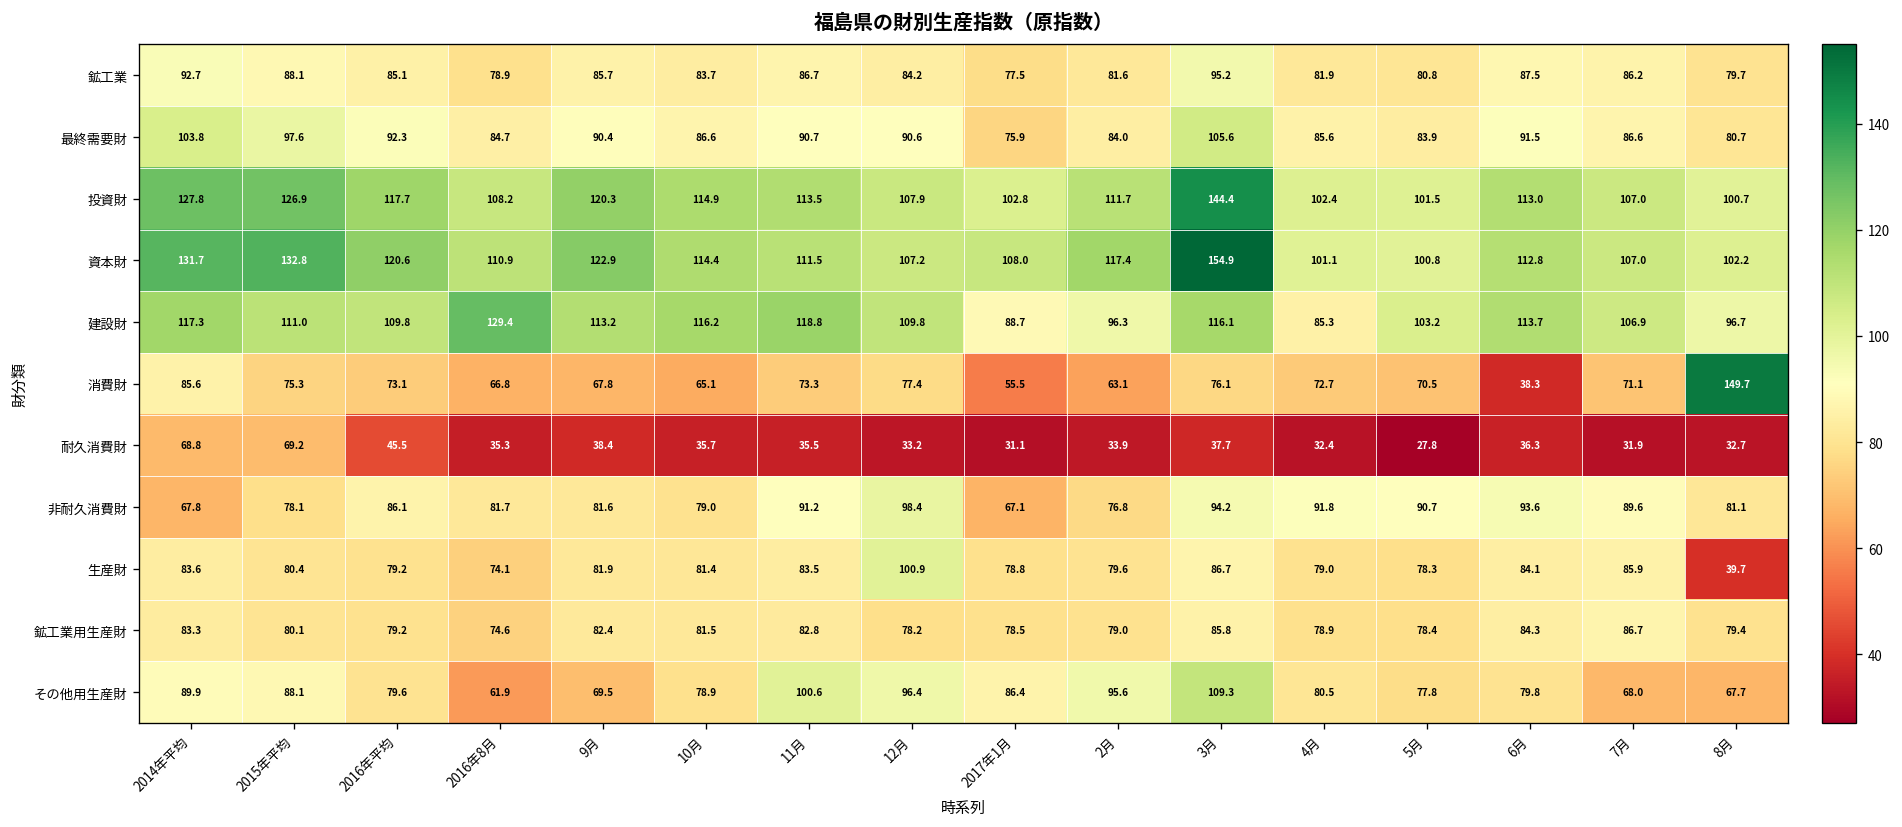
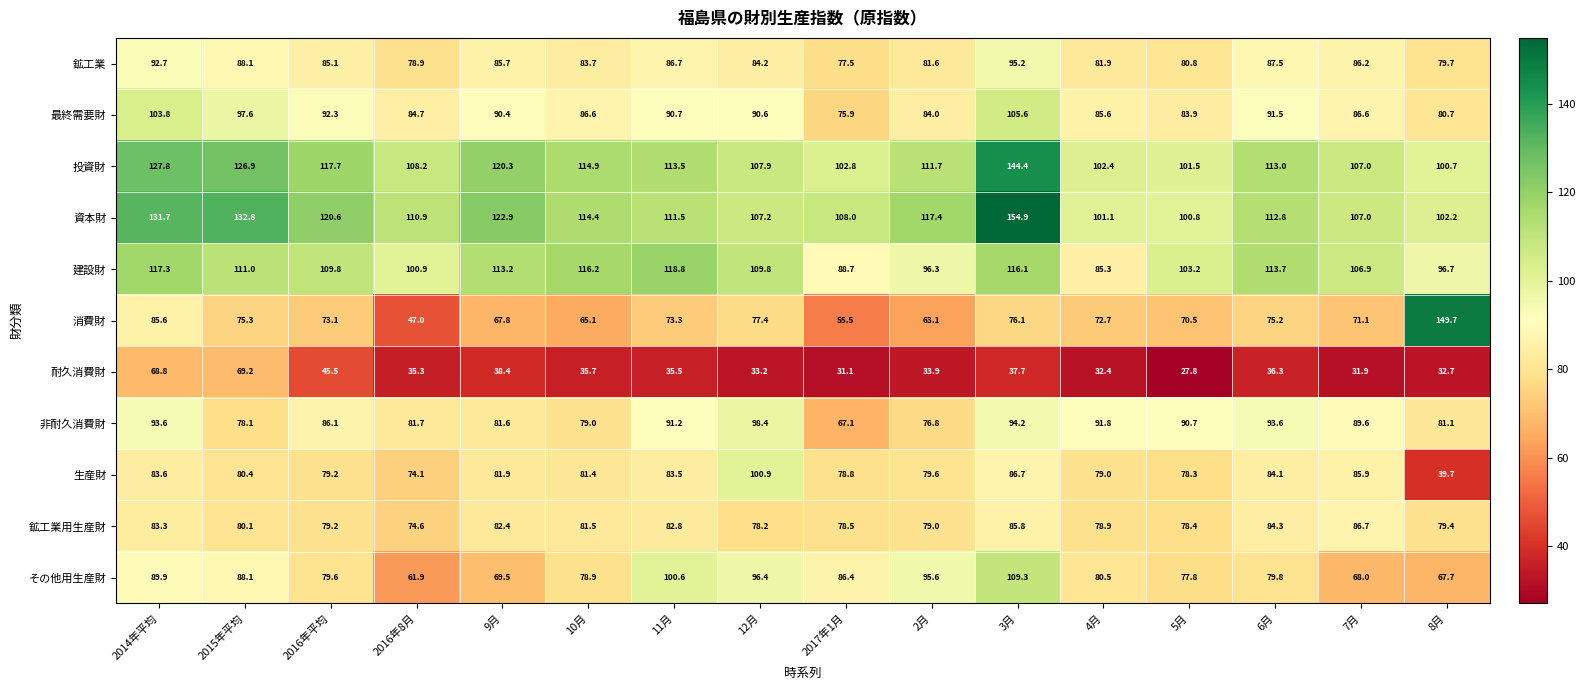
  {
    "鉱工業": {
      "2014年平均": 92.7,
      "2015年平均": 88.1,
      "2016年平均": 85.1,
      "2016年8月": 78.9,
      "9月": 85.7,
      "10月": 83.7,
      "11月": 86.7,
      "12月": 84.2,
      "2017年1月": 77.5,
      "2月": 81.6,
      "3月": 95.2,
      "4月": 81.9,
      "5月": 80.8,
      "6月": 87.5,
      "7月": 86.2,
      "8月": 79.7
    },
    "最終需要財": {
      "2014年平均": 103.8,
      "2015年平均": 97.6,
      "2016年平均": 92.3,
      "2016年8月": 84.7,
      "9月": 90.4,
      "10月": 86.6,
      "11月": 90.7,
      "12月": 90.6,
      "2017年1月": 75.9,
      "2月": 84.0,
      "3月": 105.6,
      "4月": 85.6,
      "5月": 83.9,
      "6月": 91.5,
      "7月": 86.6,
      "8月": 80.7
    },
    "投資財": {
      "2014年平均": 127.8,
      "2015年平均": 126.9,
      "2016年平均": 117.7,
      "2016年8月": 108.2,
      "9月": 120.3,
      "10月": 114.9,
      "11月": 113.5,
      "12月": 107.9,
      "2017年1月": 102.8,
      "2月": 111.7,
      "3月": 144.4,
      "4月": 102.4,
      "5月": 101.5,
      "6月": 113.0,
      "7月": 107.0,
      "8月": 100.7
    },
    "資本財": {
      "2014年平均": 131.7,
      "2015年平均": 132.8,
      "2016年平均": 120.6,
      "2016年8月": 110.9,
      "9月": 122.9,
      "10月": 114.4,
      "11月": 111.5,
      "12月": 107.2,
      "2017年1月": 108.0,
      "2月": 117.4,
      "3月": 154.9,
      "4月": 101.1,
      "5月": 100.8,
      "6月": 112.8,
      "7月": 107.0,
      "8月": 102.2
    },
    "建設財": {
      "2014年平均": 117.3,
      "2015年平均": 111.0,
      "2016年平均": 109.8,
-     "2016年8月": 129.4,
+     "2016年8月": 100.9,
      "9月": 113.2,
      "10月": 116.2,
      "11月": 118.8,
      "12月": 109.8,
      "2017年1月": 88.7,
      "2月": 96.3,
      "3月": 116.1,
      "4月": 85.3,
      "5月": 103.2,
      "6月": 113.7,
      "7月": 106.9,
      "8月": 96.7
    },
    "消費財": {
      "2014年平均": 85.6,
      "2015年平均": 75.3,
      "2016年平均": 73.1,
-     "2016年8月": 66.8,
+     "2016年8月": 47.0,
      "9月": 67.8,
      "10月": 65.1,
      "11月": 73.3,
      "12月": 77.4,
      "2017年1月": 55.5,
      "2月": 63.1,
      "3月": 76.1,
      "4月": 72.7,
      "5月": 70.5,
-     "6月": 38.3,
+     "6月": 75.2,
      "7月": 71.1,
      "8月": 149.7
    },
    "耐久消費財": {
      "2014年平均": 68.8,
      "2015年平均": 69.2,
      "2016年平均": 45.5,
      "2016年8月": 35.3,
      "9月": 38.4,
      "10月": 35.7,
      "11月": 35.5,
      "12月": 33.2,
      "2017年1月": 31.1,
      "2月": 33.9,
      "3月": 37.7,
      "4月": 32.4,
      "5月": 27.8,
      "6月": 36.3,
      "7月": 31.9,
      "8月": 32.7
    },
    "非耐久消費財": {
-     "2014年平均": 67.8,
+     "2014年平均": 93.6,
      "2015年平均": 78.1,
      "2016年平均": 86.1,
      "2016年8月": 81.7,
      "9月": 81.6,
      "10月": 79.0,
      "11月": 91.2,
      "12月": 98.4,
      "2017年1月": 67.1,
      "2月": 76.8,
      "3月": 94.2,
      "4月": 91.8,
      "5月": 90.7,
      "6月": 93.6,
      "7月": 89.6,
      "8月": 81.1
    },
    "生産財": {
      "2014年平均": 83.6,
      "2015年平均": 80.4,
      "2016年平均": 79.2,
      "2016年8月": 74.1,
      "9月": 81.9,
      "10月": 81.4,
      "11月": 83.5,
      "12月": 100.9,
      "2017年1月": 78.8,
      "2月": 79.6,
      "3月": 86.7,
      "4月": 79.0,
      "5月": 78.3,
      "6月": 84.1,
      "7月": 85.9,
      "8月": 39.7
    },
    "鉱工業用生産財": {
      "2014年平均": 83.3,
      "2015年平均": 80.1,
      "2016年平均": 79.2,
      "2016年8月": 74.6,
      "9月": 82.4,
      "10月": 81.5,
      "11月": 82.8,
      "12月": 78.2,
      "2017年1月": 78.5,
      "2月": 79.0,
      "3月": 85.8,
      "4月": 78.9,
      "5月": 78.4,
      "6月": 84.3,
      "7月": 86.7,
      "8月": 79.4
    },
    "その他用生産財": {
      "2014年平均": 89.9,
      "2015年平均": 88.1,
      "2016年平均": 79.6,
      "2016年8月": 61.9,
      "9月": 69.5,
      "10月": 78.9,
      "11月": 100.6,
      "12月": 96.4,
      "2017年1月": 86.4,
      "2月": 95.6,
      "3月": 109.3,
      "4月": 80.5,
      "5月": 77.8,
      "6月": 79.8,
      "7月": 68.0,
      "8月": 67.7
    }
  }
